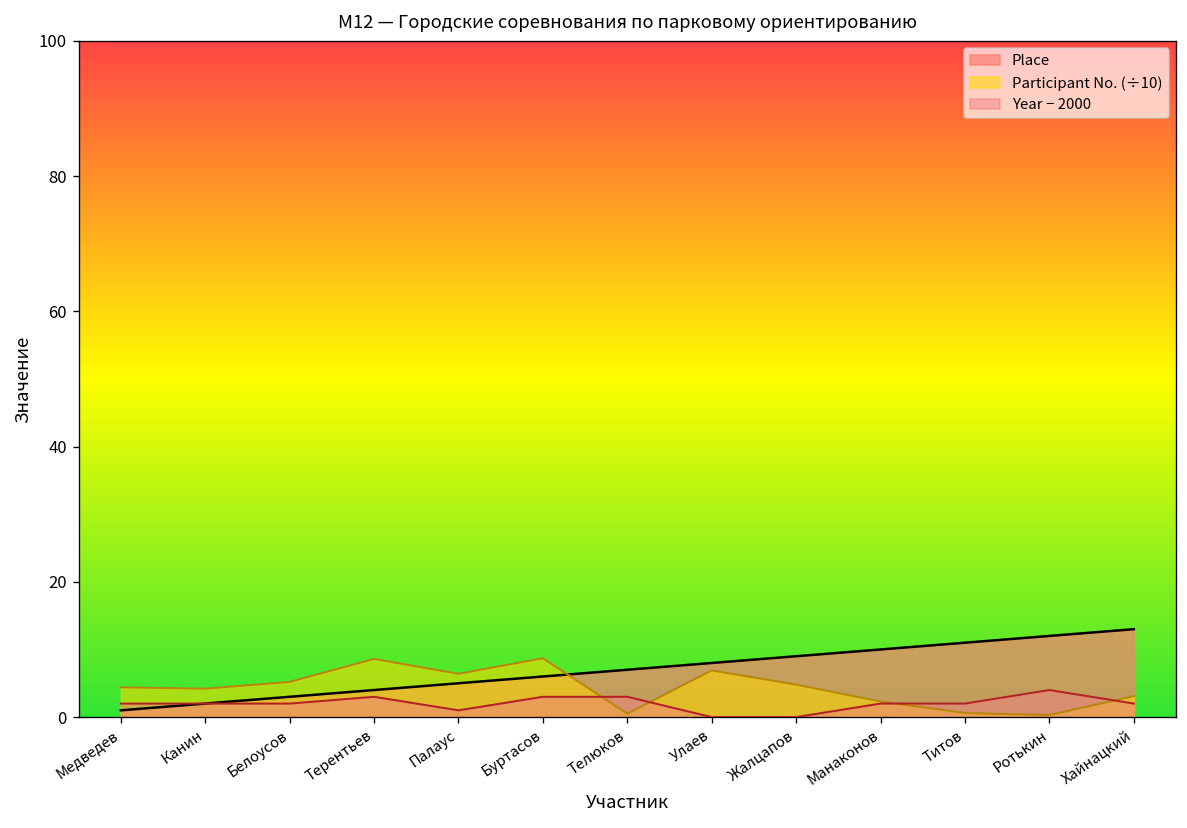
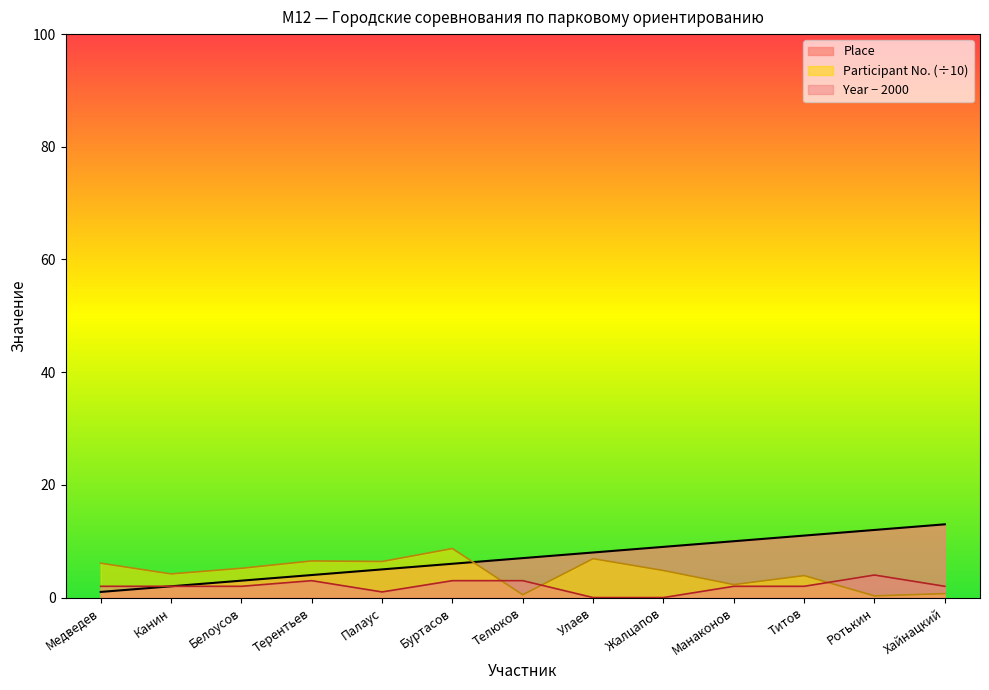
  {
    "Participant No. (÷10)": {
-     "Медведев": 4,
+     "Медведев": 6,
      "Канин": 4,
      "Белоусов": 5,
-     "Терентьев": 9,
+     "Терентьев": 7,
      "Палаус": 6,
      "Буртасов": 9,
      "Телюков": 1,
      "Улаев": 7,
      "Жалцапов": 5,
-     "Титов": 1,
+     "Титов": 4,
      "Ротькин": 0,
-     "Хайнацкий": 3
+     "Хайнацкий": 1
    }
  }
